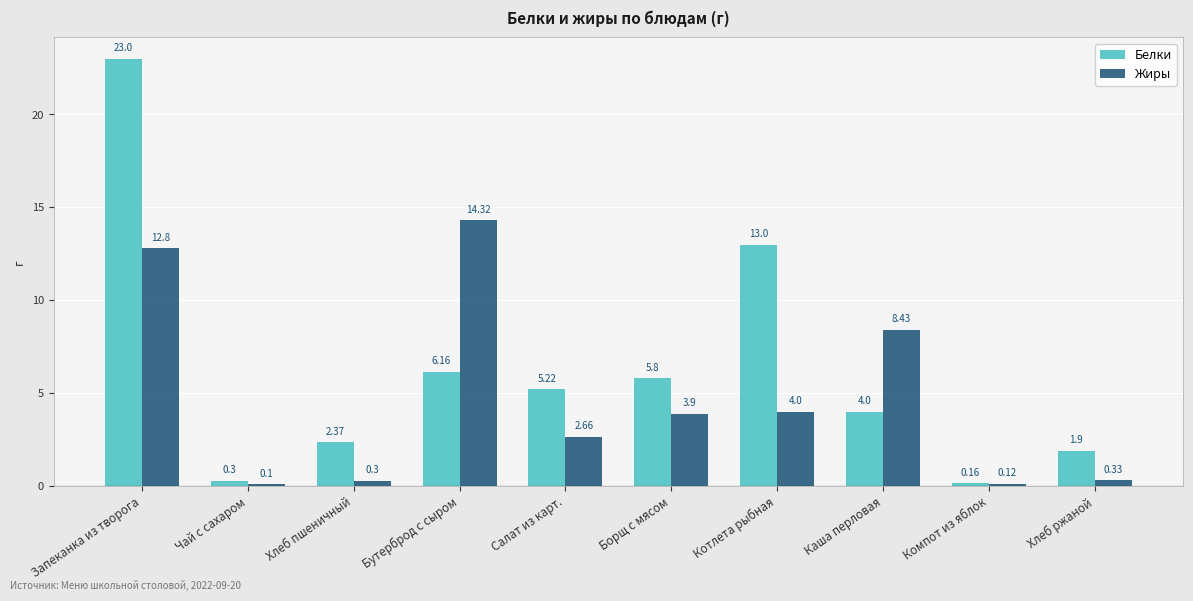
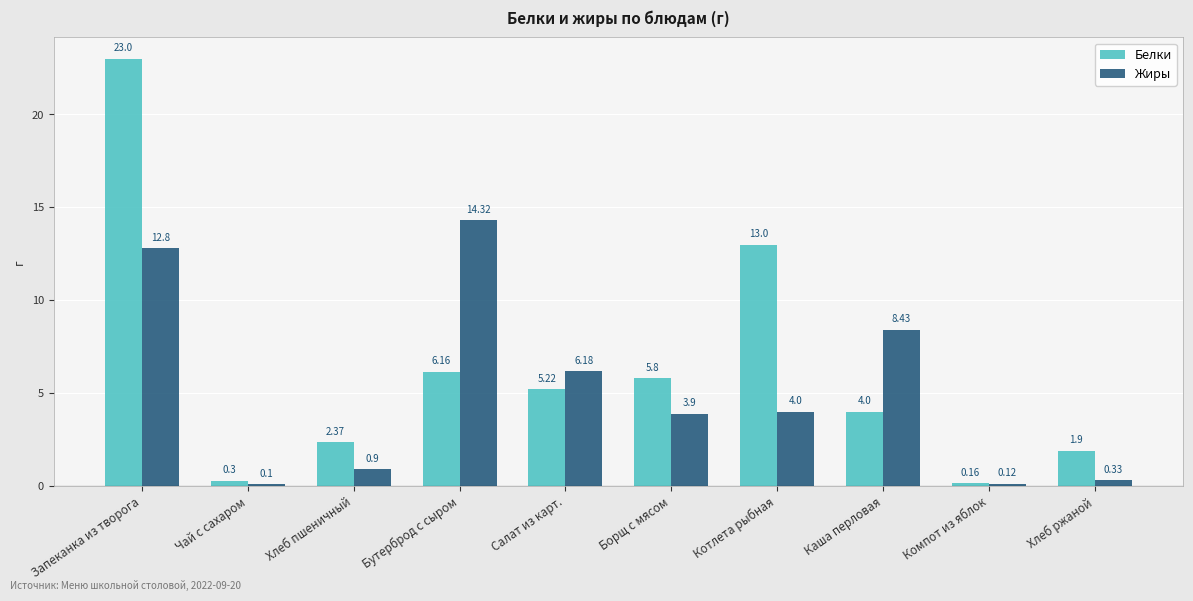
  {
    "Белки": {
      "Запеканка из творога": 23.0,
      "Чай с сахаром": 0.3,
      "Хлеб пшеничный": 2.37,
      "Бутерброд с сыром": 6.16,
      "Салат из карт.": 5.22,
      "Борщ с мясом": 5.8,
      "Котлета рыбная": 13.0,
      "Каша перловая": 4.0,
      "Компот из яблок": 0.16,
      "Хлеб ржаной": 1.9
    },
    "Жиры": {
      "Запеканка из творога": 12.8,
      "Чай с сахаром": 0.1,
-     "Хлеб пшеничный": 0.3,
+     "Хлеб пшеничный": 0.9,
      "Бутерброд с сыром": 14.32,
-     "Салат из карт.": 2.66,
+     "Салат из карт.": 6.18,
      "Борщ с мясом": 3.9,
      "Котлета рыбная": 4.0,
      "Каша перловая": 8.43,
      "Компот из яблок": 0.12,
      "Хлеб ржаной": 0.33
    }
  }
